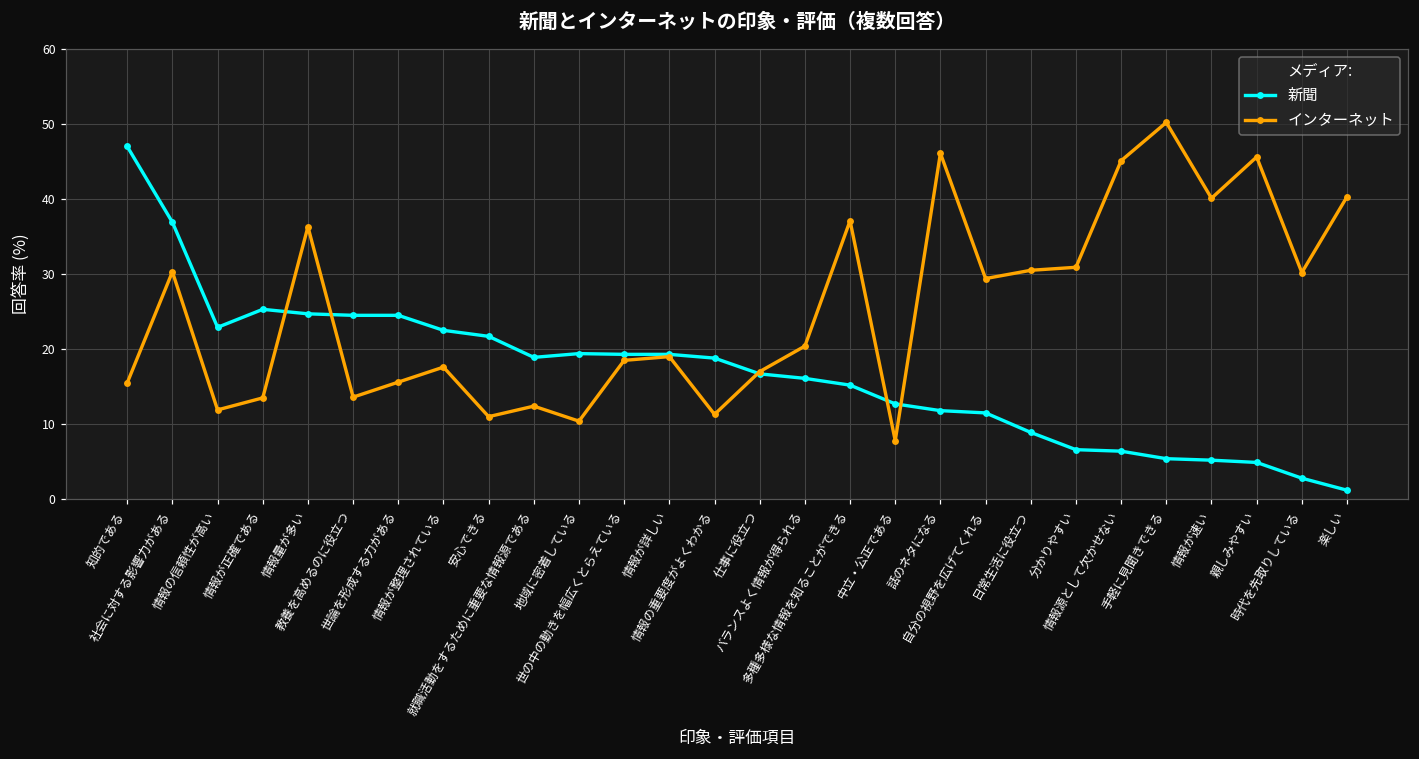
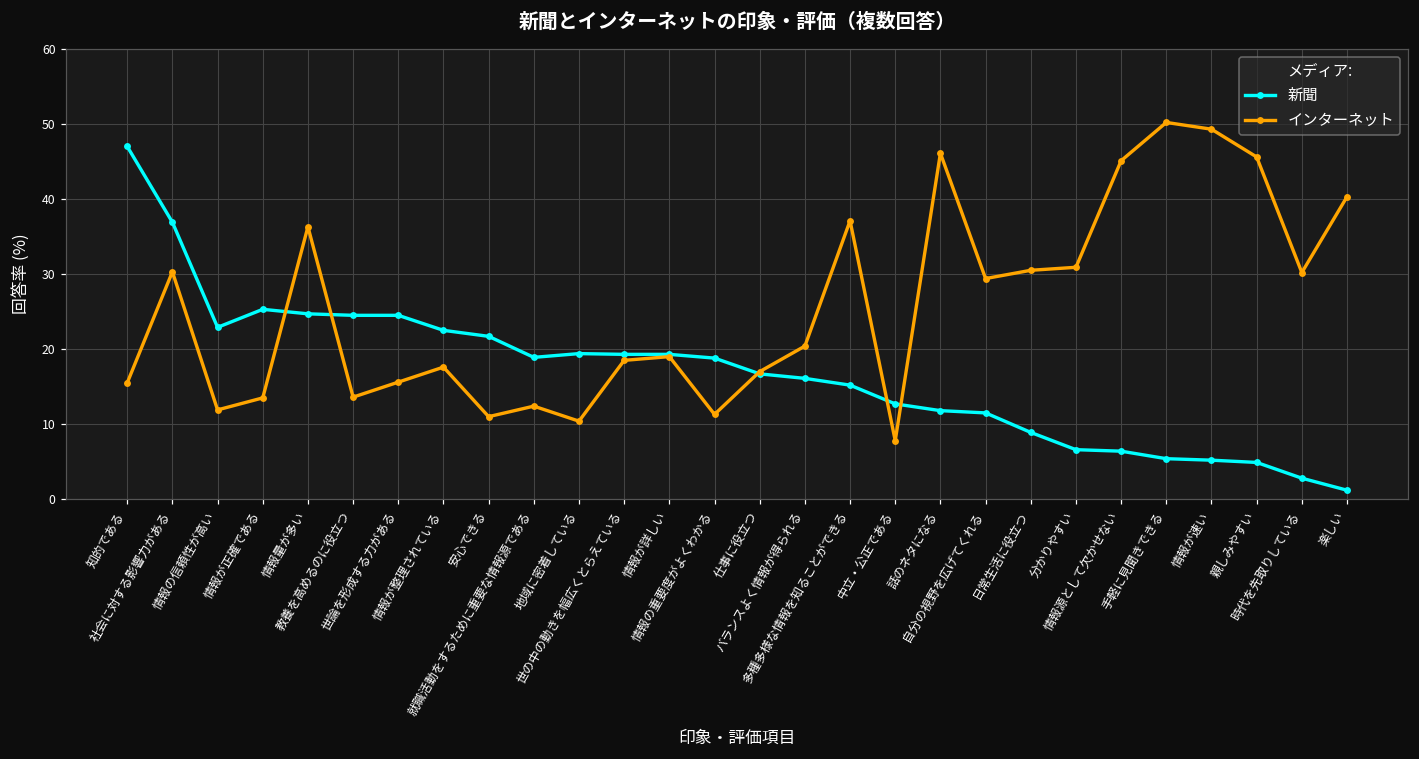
  {
    "新聞": {
      "知的である": 47,
      "社会に対する影響力がある": 37,
      "情報の信頼性が高い": 23,
      "情報が正確である": 25,
      "情報量が多い": 25,
      "教養を高めるのに役立つ": 25,
      "世論を形成する力がある": 25,
      "情報が整理されている": 23,
      "安心できる": 22,
      "就職活動をするために重要な情報源である": 19,
      "地域に密着している": 19,
      "世の中の動きを幅広くとらえている": 19,
      "情報の重要度がよくわかる": 19,
      "バランスよく情報が得られる": 16,
      "多種多様な情報を知ることができる": 15,
      "中立・公正である": 13,
      "話のネタになる": 12,
      "自分の視野を広げてくれる": 12,
      "日常生活に役立つ": 9,
      "分かりやすい": 7,
      "情報源として欠かせない": 6,
      "手軽に見聞きできる": 5,
      "情報が速い": 5,
      "親しみやすい": 5,
      "時代を先取りしている": 3,
      "楽しい": 1
    },
    "インターネット": {
      "知的である": 16,
      "社会に対する影響力がある": 30,
      "情報の信頼性が高い": 12,
      "情報が正確である": 14,
      "情報量が多い": 36,
      "教養を高めるのに役立つ": 14,
      "世論を形成する力がある": 16,
      "情報が整理されている": 18,
      "安心できる": 11,
      "就職活動をするために重要な情報源である": 12,
      "地域に密着している": 10,
      "世の中の動きを幅広くとらえている": 19,
      "情報の重要度がよくわかる": 11,
      "バランスよく情報が得られる": 20,
      "多種多様な情報を知ることができる": 37,
      "中立・公正である": 8,
      "話のネタになる": 46,
      "自分の視野を広げてくれる": 29,
      "日常生活に役立つ": 31,
      "分かりやすい": 31,
      "情報源として欠かせない": 45,
      "手軽に見聞きできる": 50,
-     "情報が速い": 40,
+     "情報が速い": 49,
      "親しみやすい": 46,
      "時代を先取りしている": 30,
      "楽しい": 40
    }
  }
